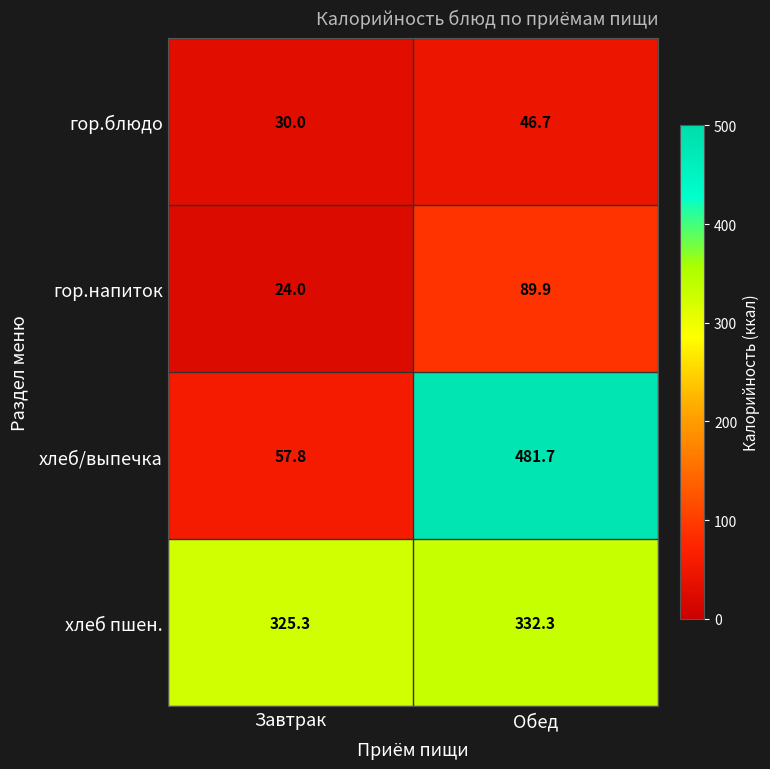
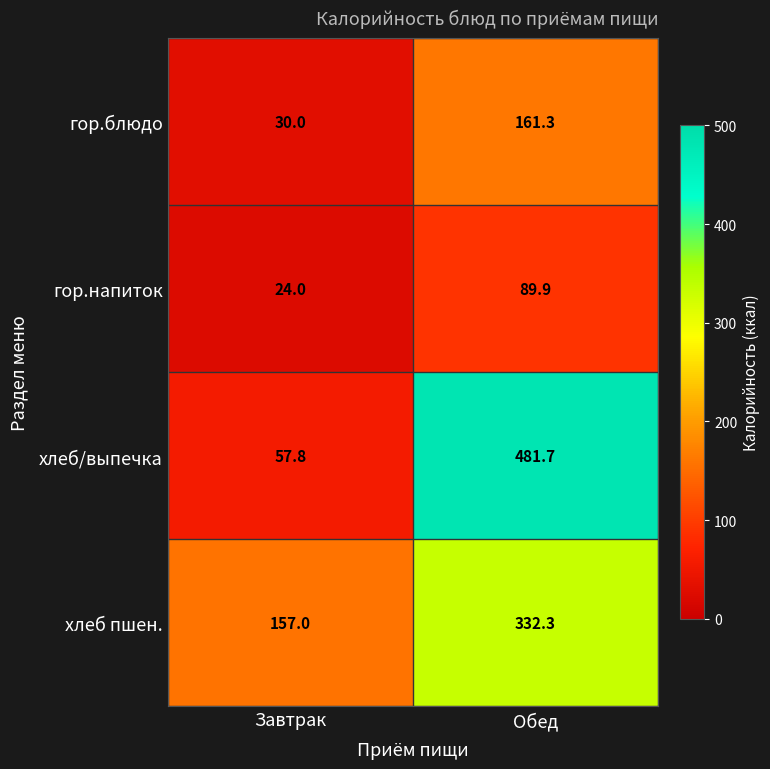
  {
    "гор.блюдо": {
      "Завтрак": 30.0,
-     "Обед": 46.7
+     "Обед": 161.3
    },
    "гор.напиток": {
      "Завтрак": 24.0,
      "Обед": 89.9
    },
    "хлеб/выпечка": {
      "Завтрак": 57.8,
      "Обед": 481.7
    },
    "хлеб пшен.": {
-     "Завтрак": 325.3,
+     "Завтрак": 157.0,
      "Обед": 332.3
    }
  }
